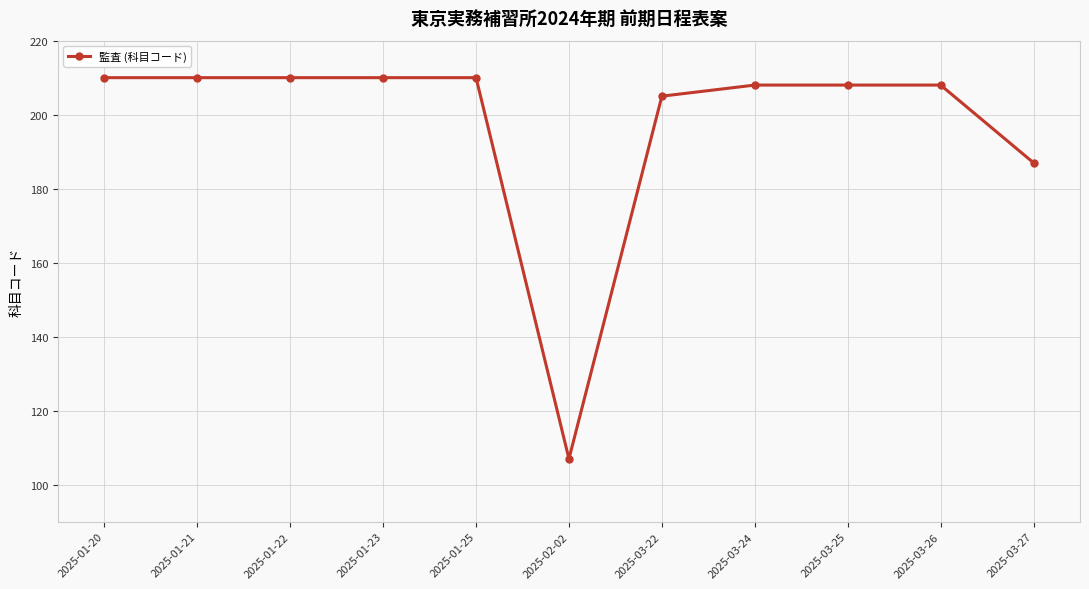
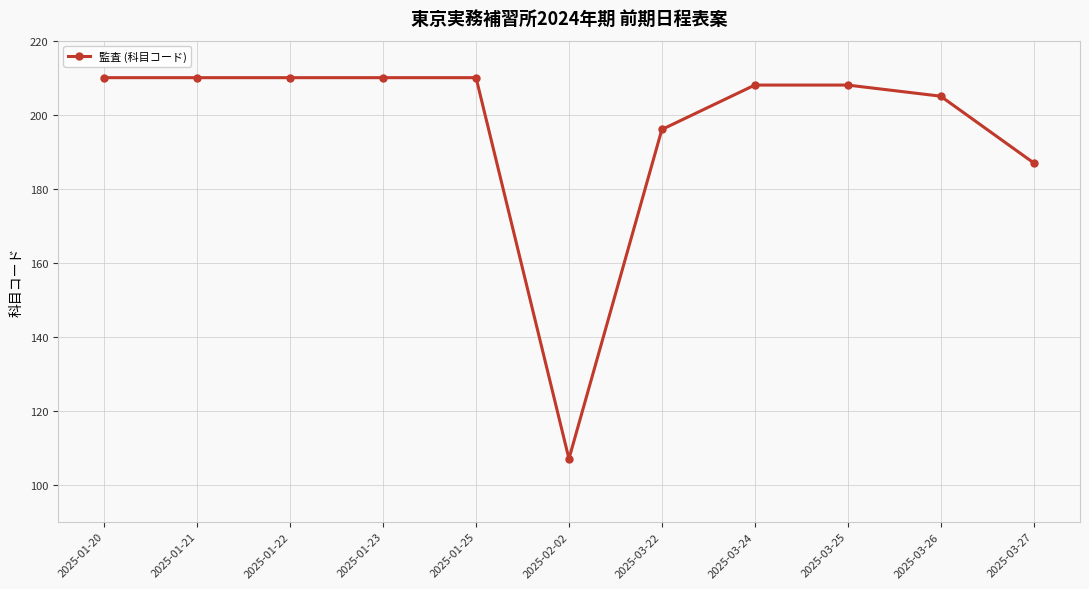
  {
    "2025-01-20": 210,
    "2025-01-21": 210,
    "2025-01-22": 210,
    "2025-01-23": 210,
    "2025-01-25": 210,
    "2025-02-02": 107,
-   "2025-03-22": 205,
+   "2025-03-22": 196,
    "2025-03-24": 208,
    "2025-03-25": 208,
-   "2025-03-26": 208,
+   "2025-03-26": 205,
    "2025-03-27": 187
  }
